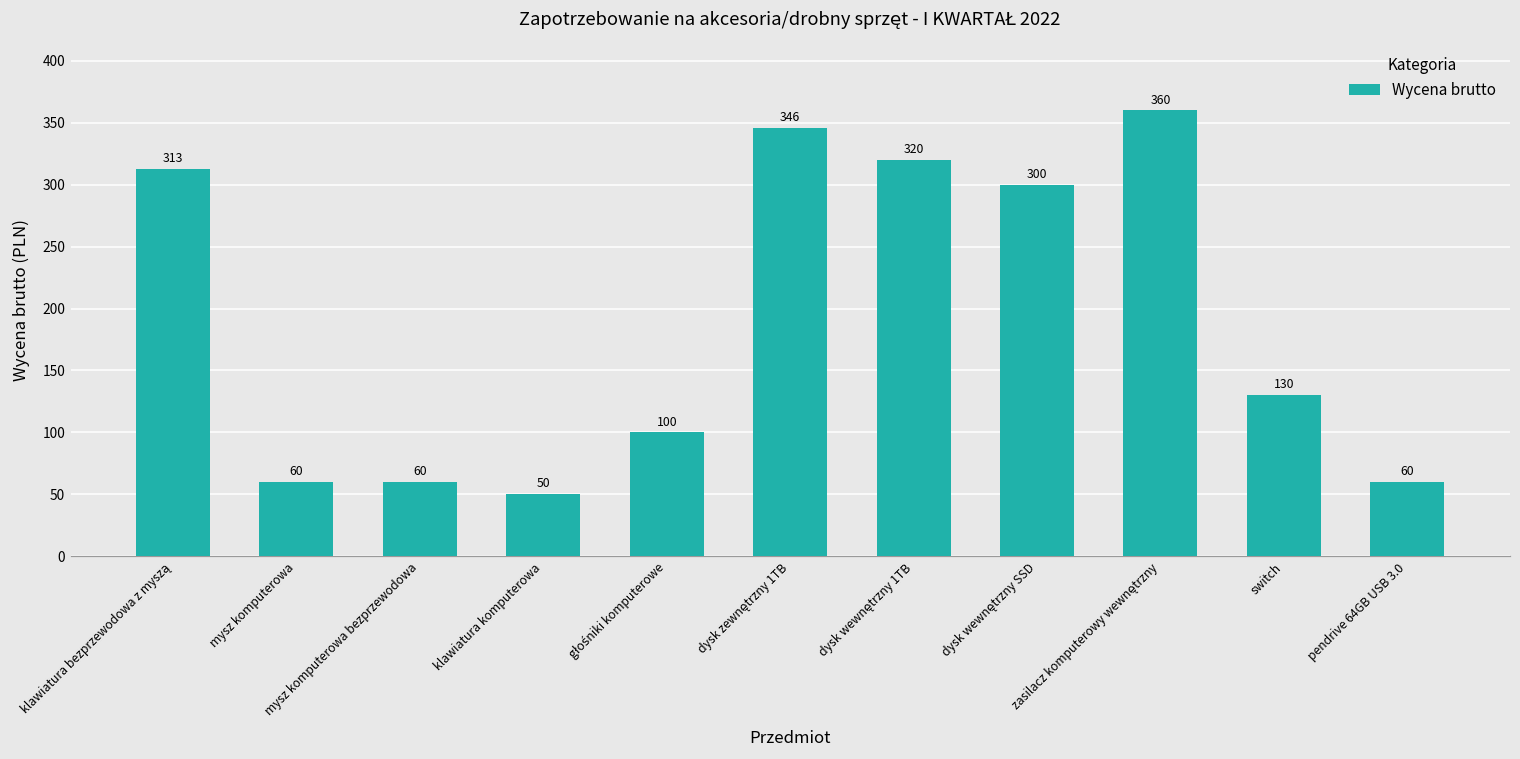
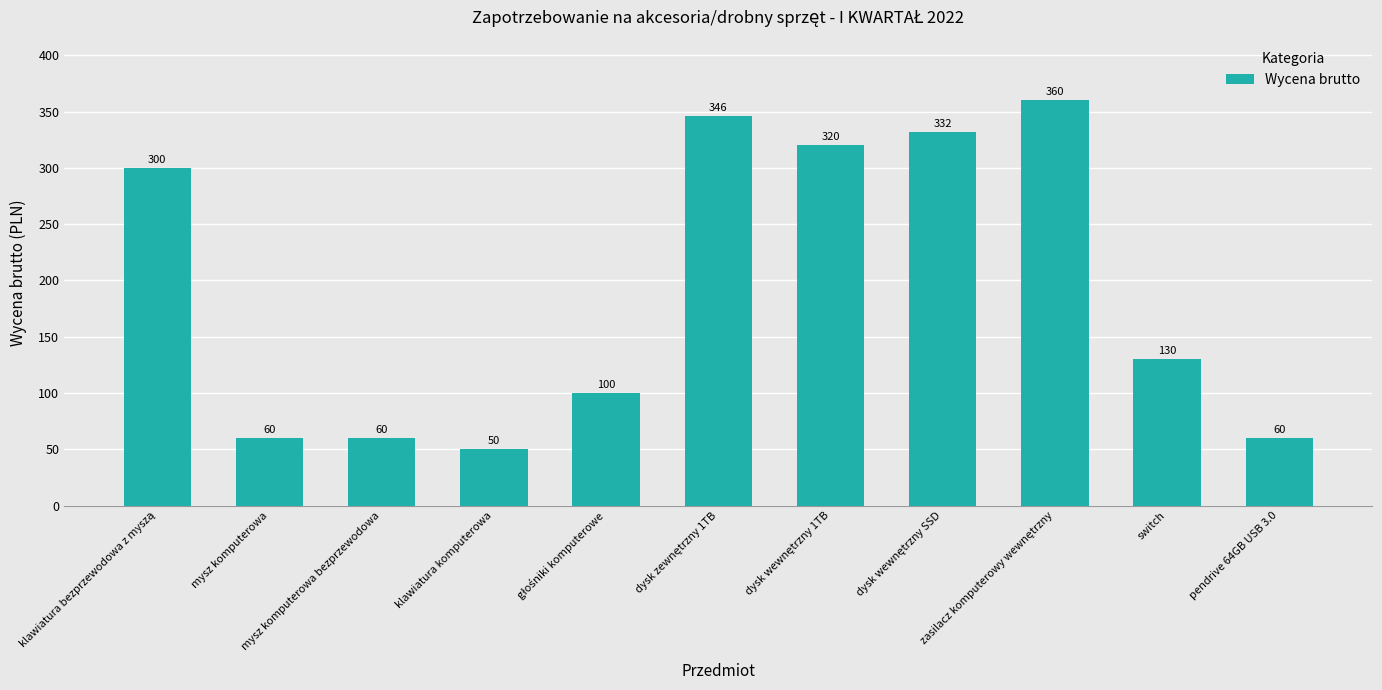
  {
-   "klawiatura bezprzewodowa z myszą": 313,
+   "klawiatura bezprzewodowa z myszą": 300,
    "mysz komputerowa": 60,
    "mysz komputerowa bezprzewodowa": 60,
    "klawiatura komputerowa": 50,
    "głośniki komputerowe": 100,
    "dysk zewnętrzny 1TB": 346,
    "dysk wewnętrzny 1TB": 320,
-   "dysk wewnętrzny SSD": 300,
+   "dysk wewnętrzny SSD": 332,
    "zasilacz komputerowy wewnętrzny": 360,
    "switch": 130,
    "pendrive 64GB USB 3.0": 60
  }
